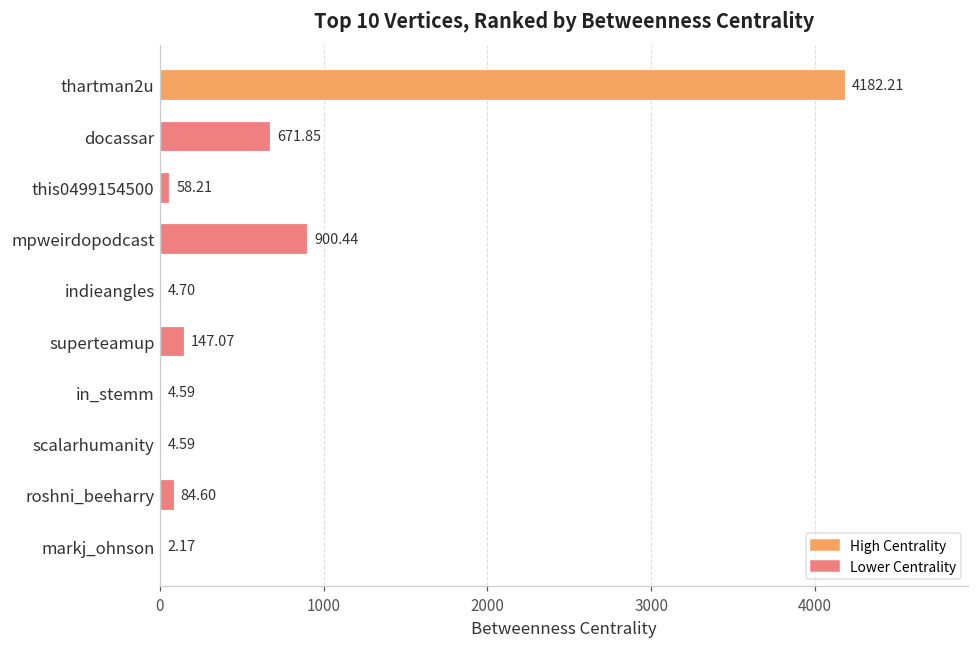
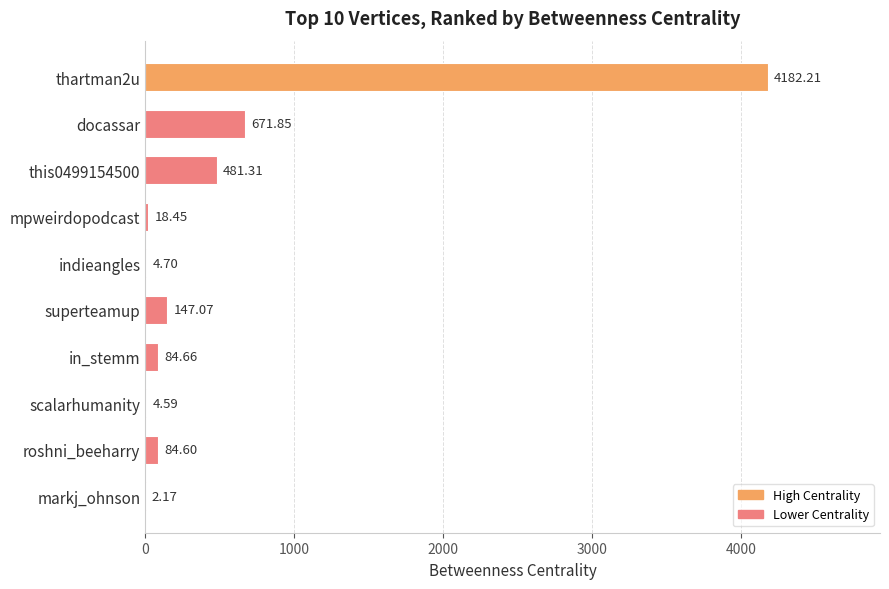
  {
    "thartman2u": 4182.21,
    "docassar": 671.85,
-   "this0499154500": 58.21,
-   "mpweirdopodcast": 900.44,
+   "this0499154500": 481.31,
+   "mpweirdopodcast": 18.45,
    "indieangles": 4.70,
    "superteamup": 147.07,
-   "in_stemm": 4.59,
+   "in_stemm": 84.66,
    "scalarhumanity": 4.59,
    "roshni_beeharry": 84.60,
    "markj_ohnson": 2.17
  }
